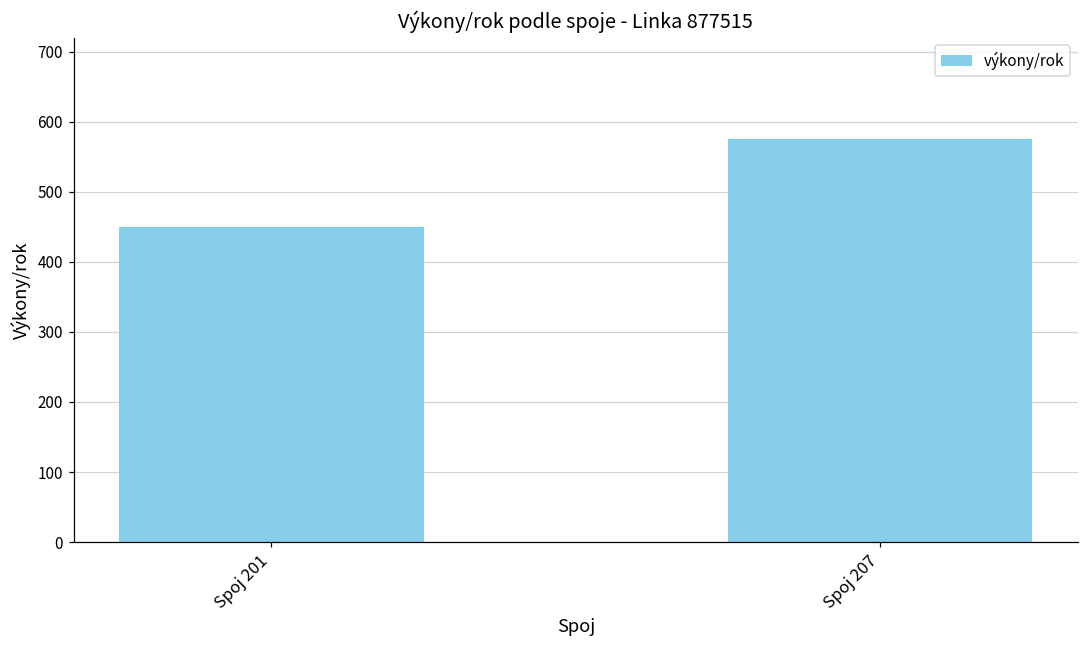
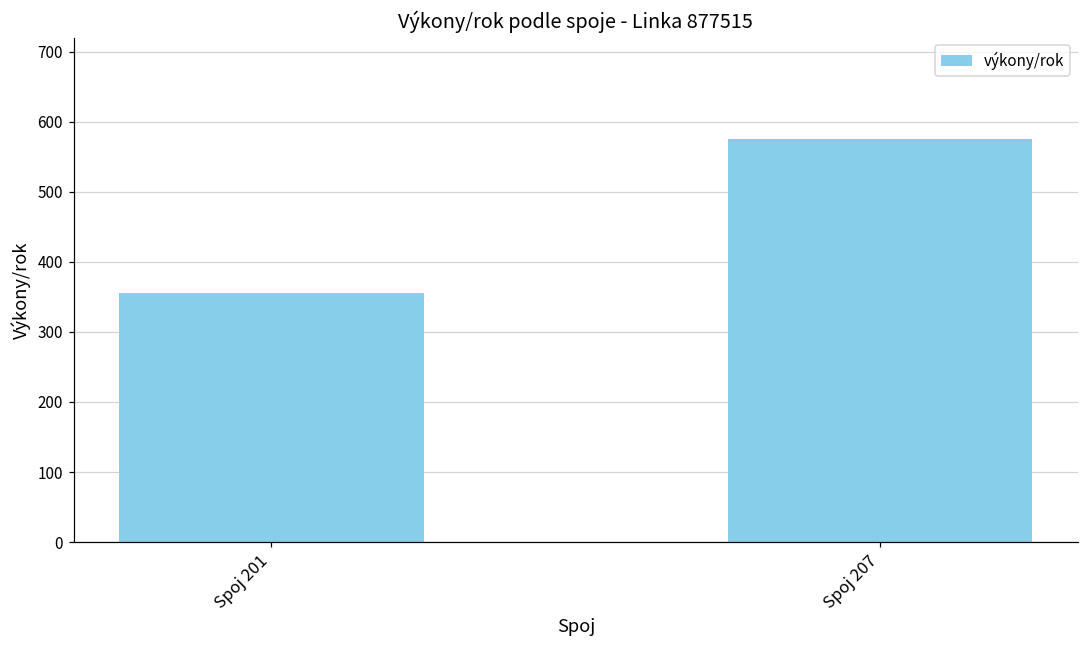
  {
-   "Spoj 201": 450,
+   "Spoj 201": 360,
    "Spoj 207": 580
  }
